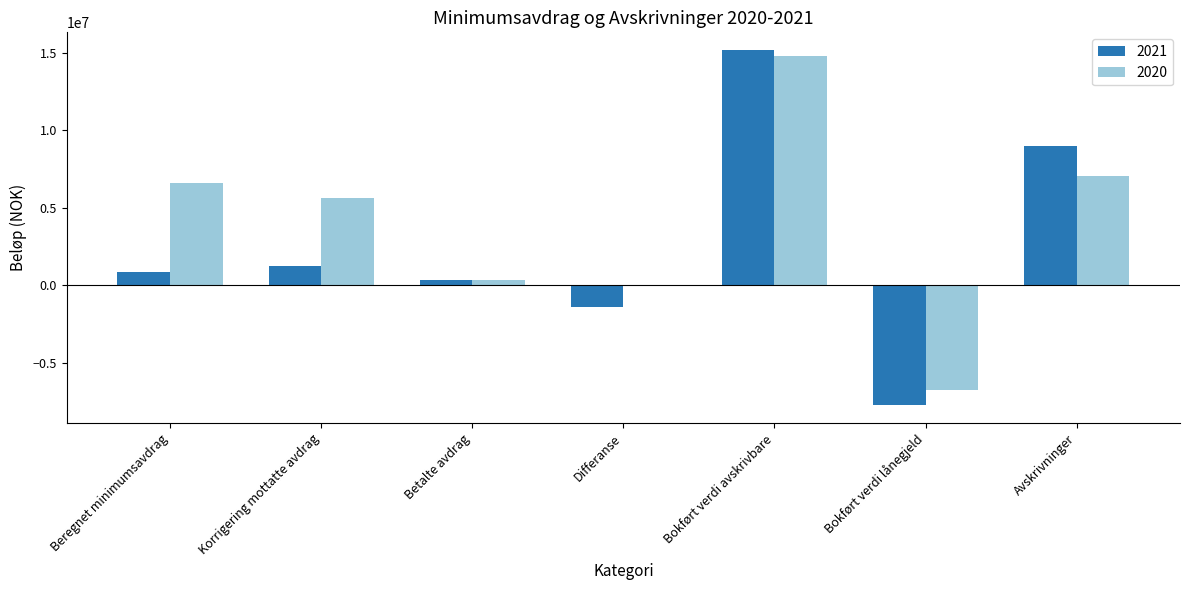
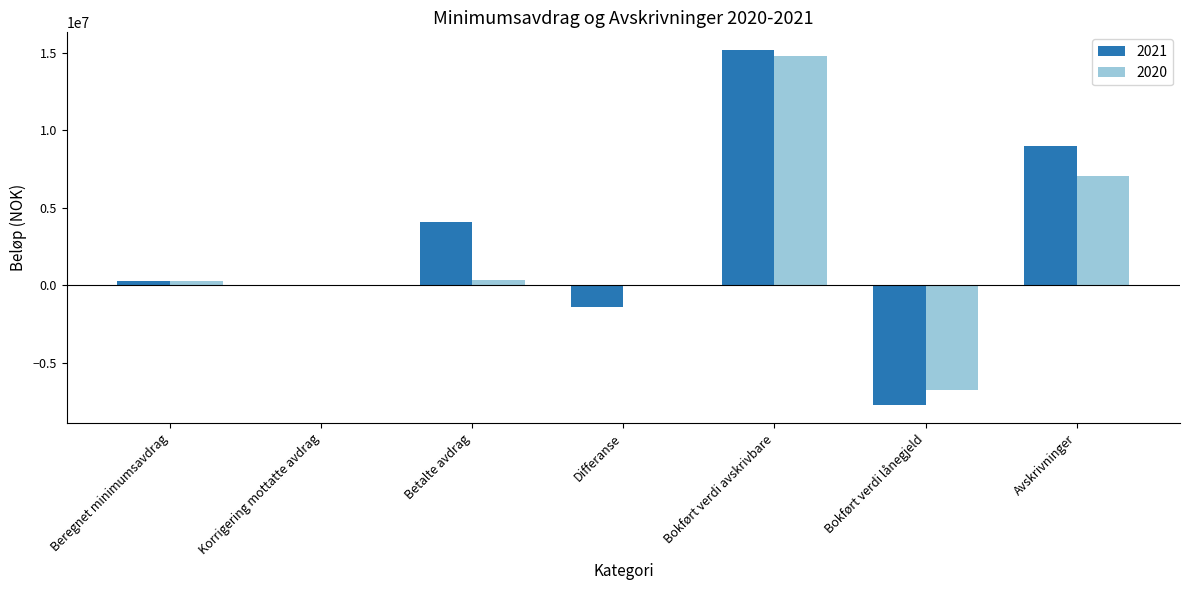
  {
    "2021": {
-     "Beregnet minimumsavdrag": 900000,
-     "Korrigering mottatte avdrag": 1300000,
-     "Betalte avdrag": 400000,
+     "Beregnet minimumsavdrag": 300000,
+     "Korrigering mottatte avdrag": 0,
+     "Betalte avdrag": 4100000,
      "Differanse": -1400000,
      "Bokført verdi avskrivbare": 15200000,
      "Bokført verdi lånegjeld": -7700000,
      "Avskrivninger": 9000000
    },
    "2020": {
-     "Beregnet minimumsavdrag": 6600000,
-     "Korrigering mottatte avdrag": 5600000,
+     "Beregnet minimumsavdrag": 300000,
+     "Korrigering mottatte avdrag": 0,
      "Betalte avdrag": 400000,
      "Bokført verdi avskrivbare": 14800000,
      "Bokført verdi lånegjeld": -6700000,
      "Avskrivninger": 7100000
    }
  }
